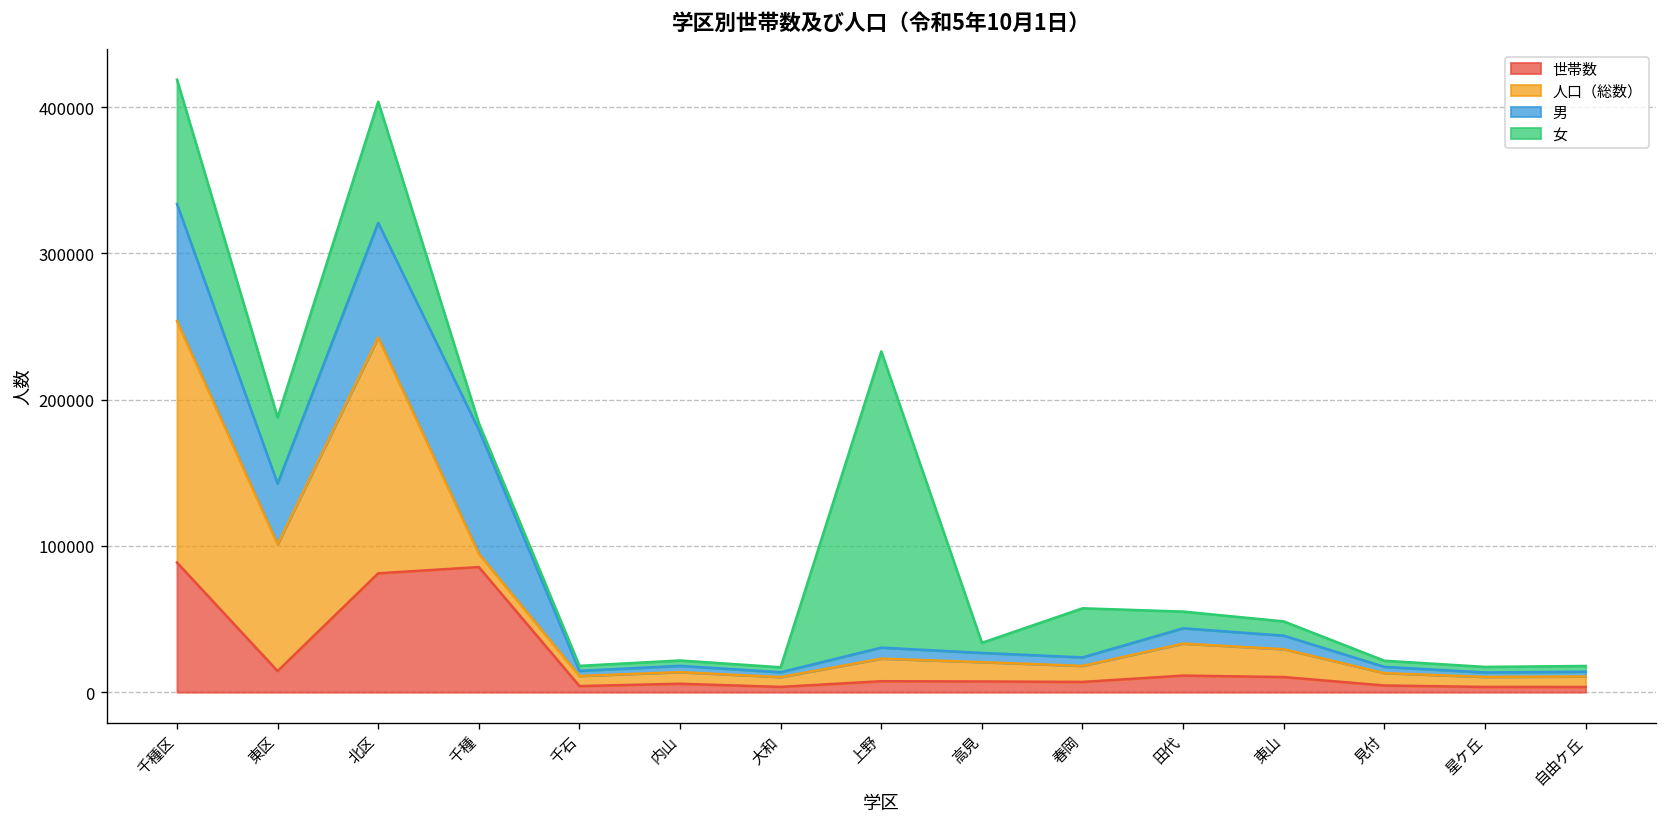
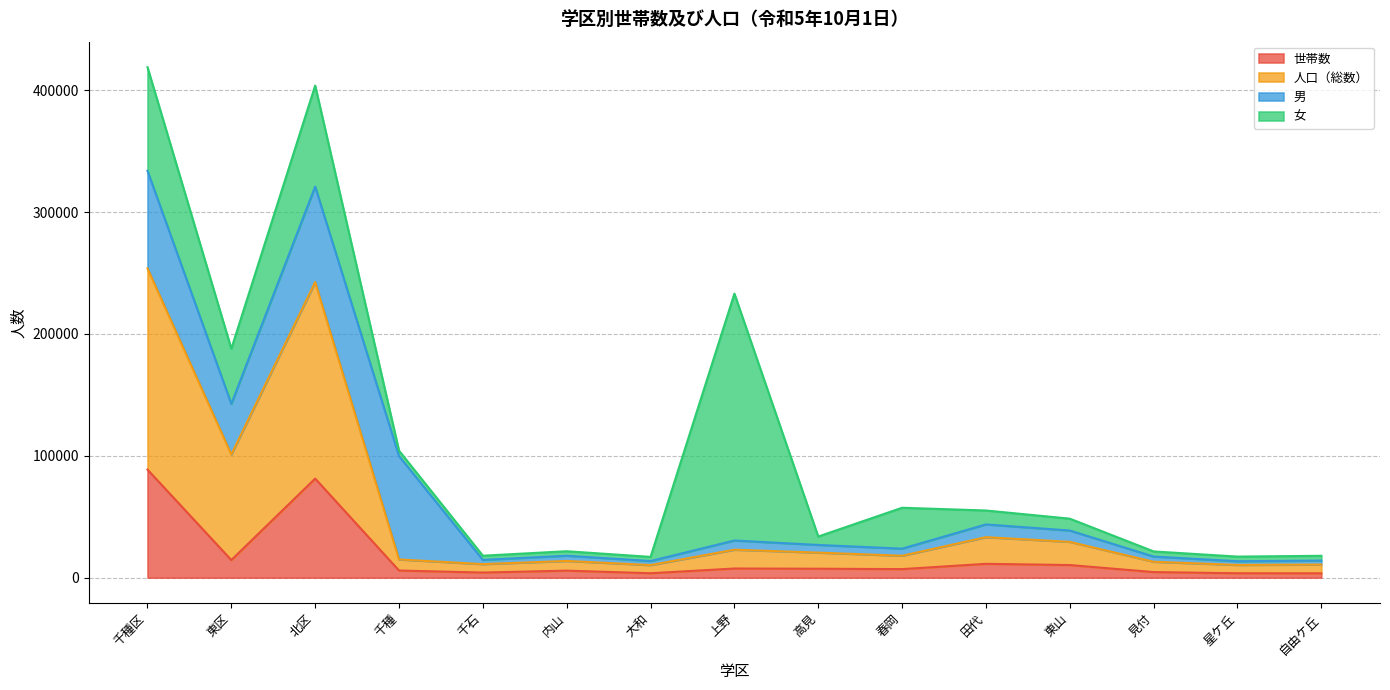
  {
    "世帯数": {
      "千種区": 89000,
      "東区": 14000,
      "北区": 81000,
-     "千種": 86000,
+     "千種": 6000,
      "千石": 4000,
      "内山": 6000,
      "大和": 4000,
      "上野": 7000,
      "高見": 7000,
      "春岡": 7000,
      "田代": 11000,
      "東山": 10000,
      "見付": 5000,
      "星ケ丘": 4000,
      "自由ケ丘": 4000
    },
    "人口（総数）": {
      "千種区": 165000,
      "東区": 87000,
      "北区": 161000,
      "千種": 9000,
      "千石": 7000,
      "内山": 8000,
      "大和": 7000,
      "上野": 15000,
      "高見": 13000,
      "春岡": 11000,
      "田代": 22000,
      "東山": 19000,
      "見付": 8000,
      "星ケ丘": 7000,
      "自由ケ丘": 7000
    },
    "男": {
      "千種区": 80000,
      "東区": 41000,
      "北区": 78000,
      "千種": 85000,
      "千石": 3000,
      "内山": 4000,
      "大和": 3000,
      "上野": 8000,
      "高見": 6000,
      "春岡": 6000,
      "田代": 10000,
      "東山": 9000,
      "見付": 4000,
      "星ケ丘": 3000,
      "自由ケ丘": 3000
    },
    "女": {
      "千種区": 85000,
      "東区": 45000,
      "北区": 83000,
      "千種": 5000,
      "千石": 3000,
      "内山": 4000,
      "大和": 3000,
      "上野": 203000,
      "高見": 7000,
      "春岡": 34000,
      "田代": 11000,
      "東山": 10000,
      "見付": 4000,
      "星ケ丘": 4000,
      "自由ケ丘": 4000
    }
  }
